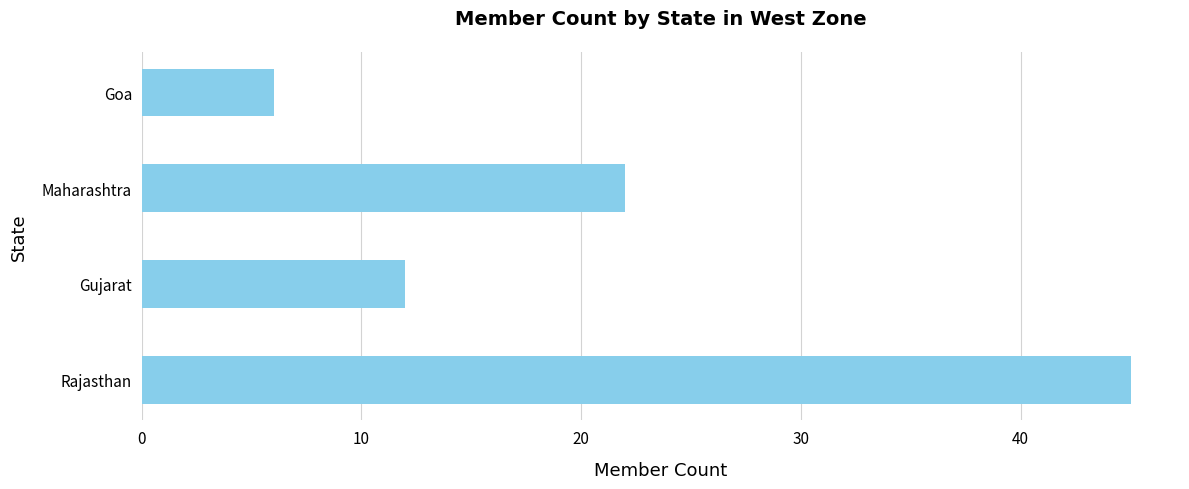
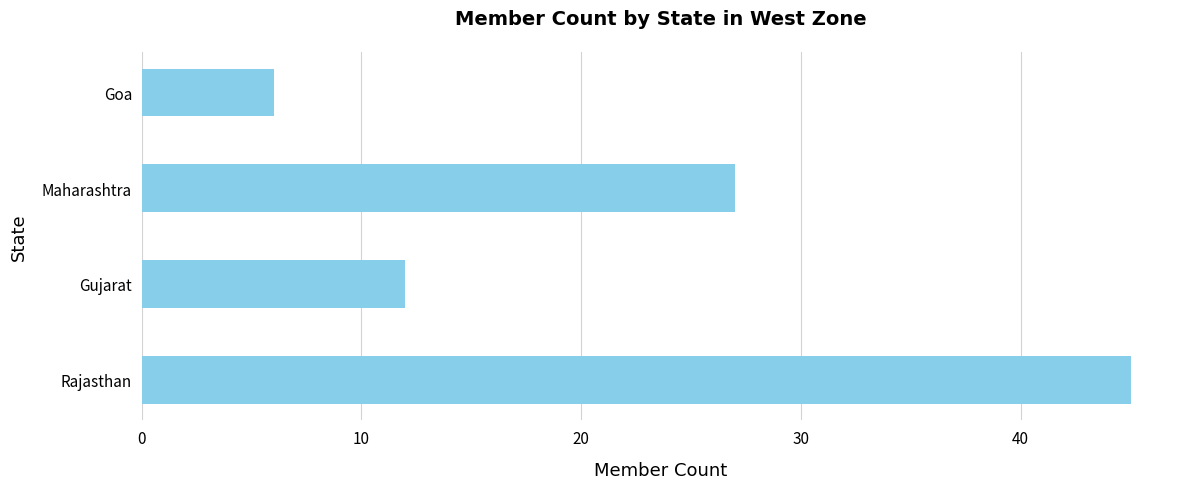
  {
    "Goa": 6,
-   "Maharashtra": 22,
+   "Maharashtra": 27,
    "Gujarat": 12,
    "Rajasthan": 45
  }
